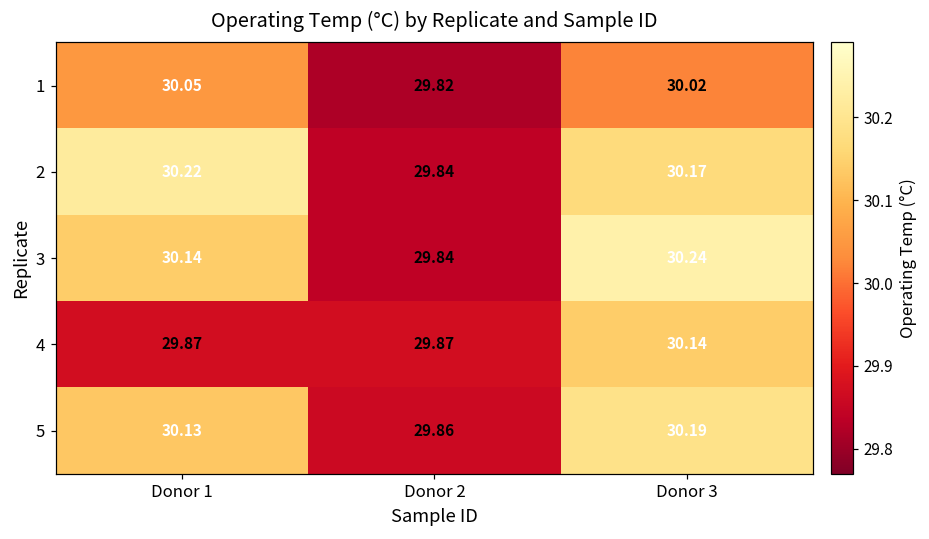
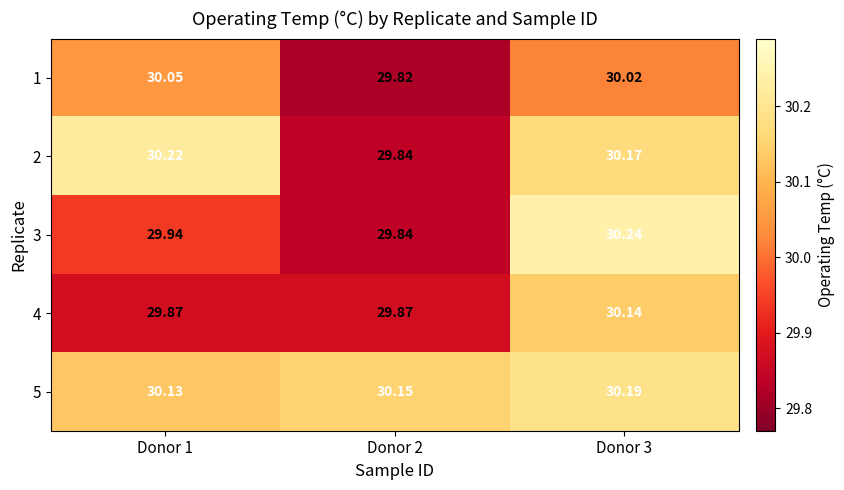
  {
    "1": {
      "Donor 1": 30.05,
      "Donor 2": 29.82,
      "Donor 3": 30.02
    },
    "2": {
      "Donor 1": 30.22,
      "Donor 2": 29.84,
      "Donor 3": 30.17
    },
    "3": {
-     "Donor 1": 30.14,
+     "Donor 1": 29.94,
      "Donor 2": 29.84,
      "Donor 3": 30.24
    },
    "4": {
      "Donor 1": 29.87,
      "Donor 2": 29.87,
      "Donor 3": 30.14
    },
    "5": {
      "Donor 1": 30.13,
-     "Donor 2": 29.86,
+     "Donor 2": 30.15,
      "Donor 3": 30.19
    }
  }
